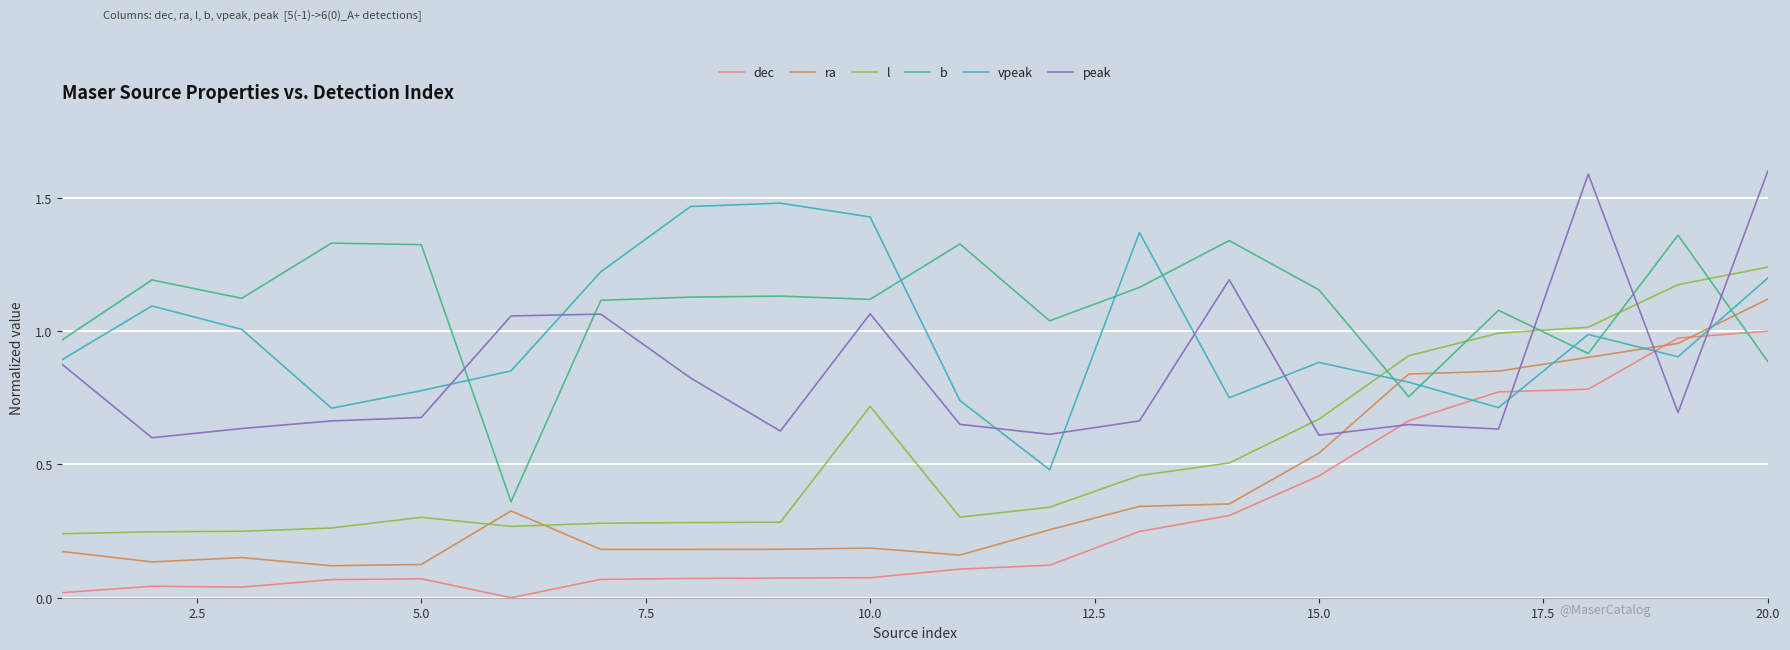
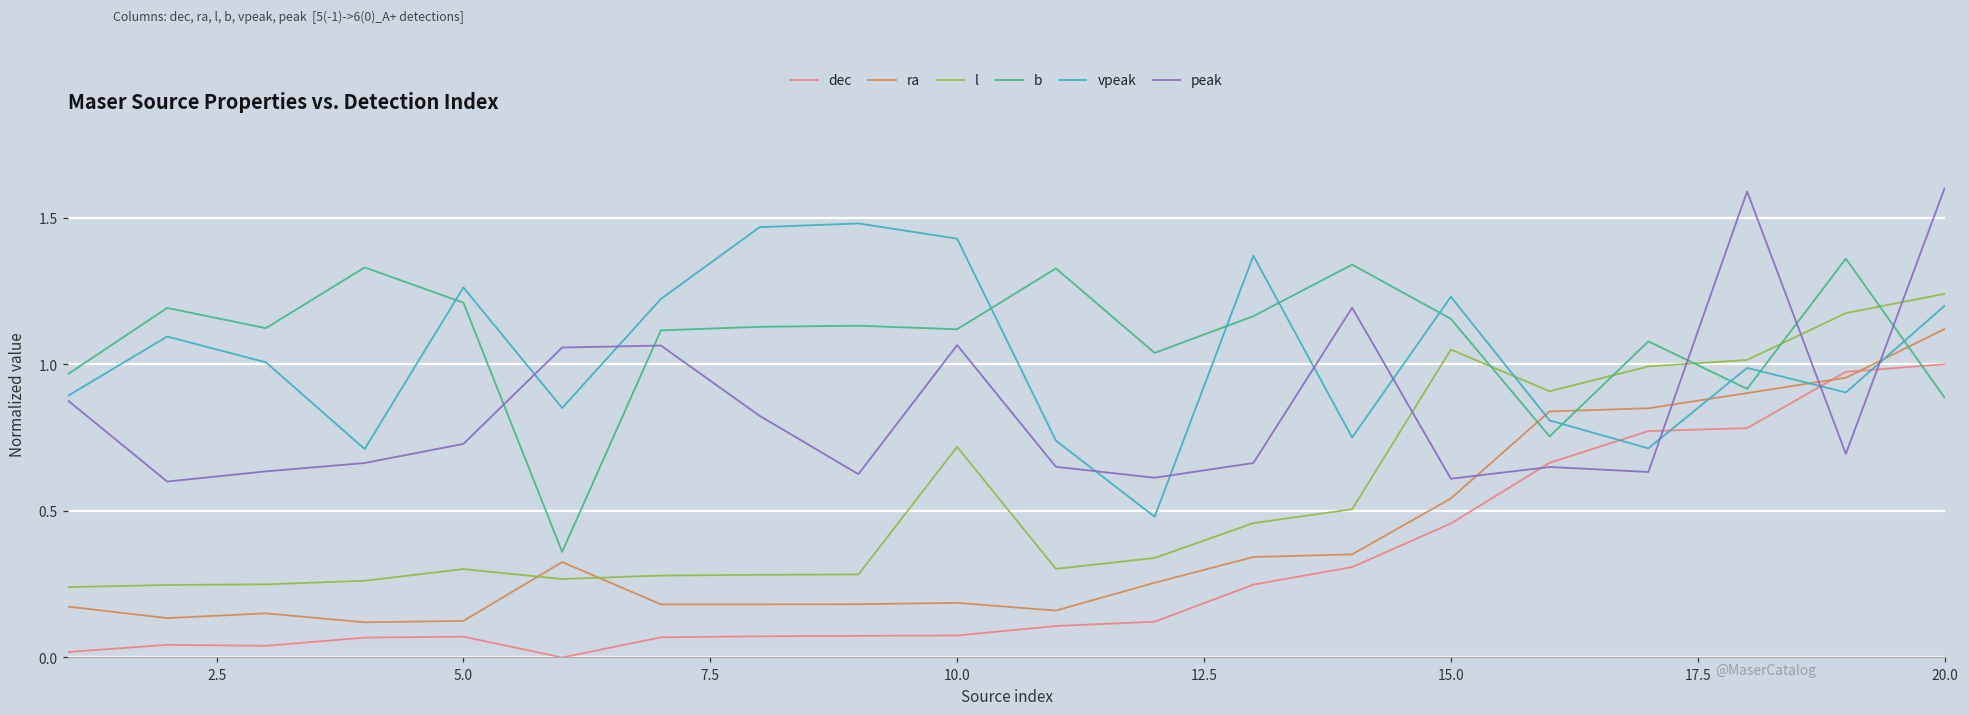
  {
    "l": {
      "5.0": 0.30,
      "10.0": 0.72,
-     "15.0": 0.67,
+     "15.0": 1.05,
      "20.0": 1.24
    },
    "b": {
-     "5.0": 1.32,
+     "5.0": 1.21,
      "10.0": 1.12,
      "15.0": 1.15,
      "20.0": 0.89
    },
    "vpeak": {
-     "5.0": 0.78,
+     "5.0": 1.26,
      "10.0": 1.43,
-     "15.0": 0.88,
+     "15.0": 1.23,
      "20.0": 1.20
    },
    "peak": {
-     "5.0": 0.68,
+     "5.0": 0.73,
      "10.0": 1.07,
      "15.0": 0.61,
      "20.0": 1.60
    }
  }
